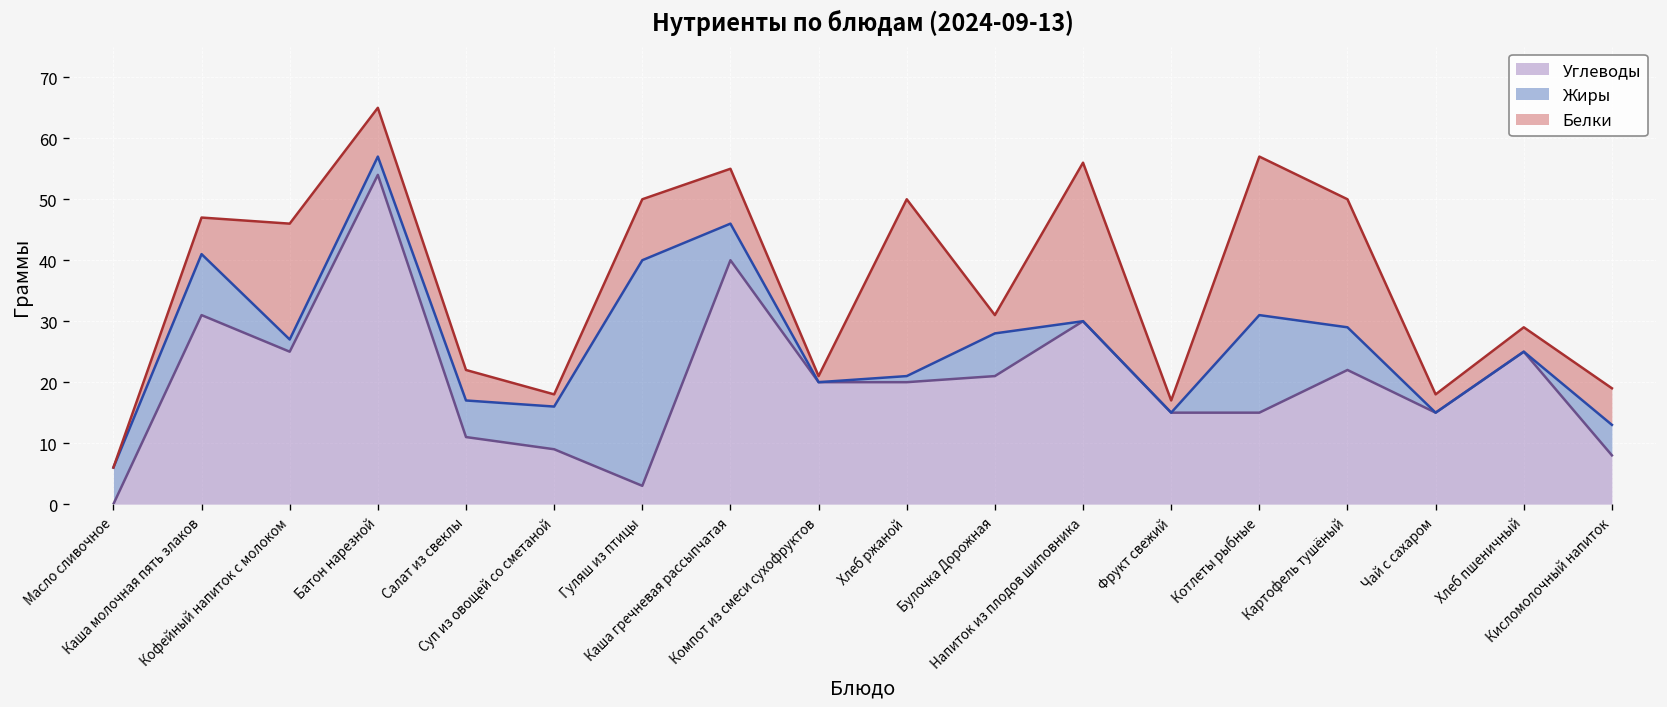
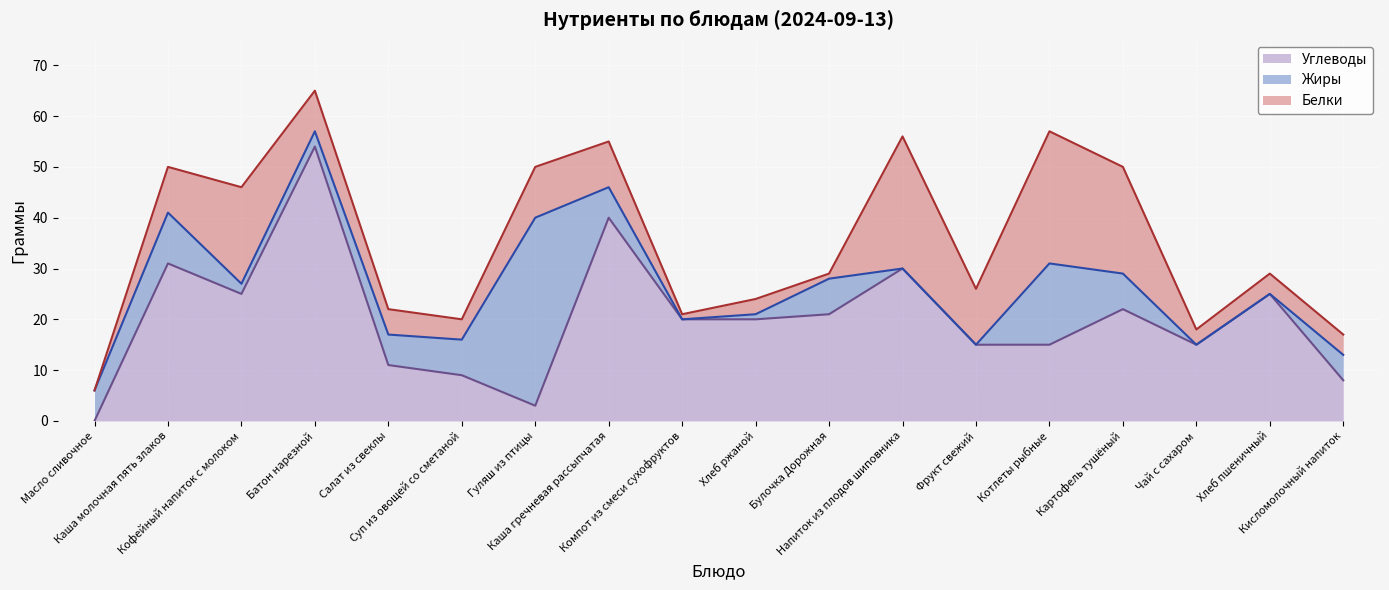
  {
    "Белки": {
-     "Каша молочная пять злаков": 6,
+     "Каша молочная пять злаков": 9,
      "Кофейный напиток с молоком": 19,
      "Батон нарезной": 8,
      "Салат из свеклы": 5,
-     "Суп из овощей со сметаной": 2,
+     "Суп из овощей со сметаной": 4,
      "Гуляш из птицы": 10,
      "Каша гречневая рассыпчатая": 9,
      "Компот из смеси сухофруктов": 1,
-     "Хлеб ржаной": 29,
-     "Булочка Дорожная": 3,
+     "Хлеб ржаной": 3,
+     "Булочка Дорожная": 1,
      "Напиток из плодов шиповника": 26,
-     "Фрукт свежий": 2,
+     "Фрукт свежий": 11,
      "Котлеты рыбные": 26,
      "Картофель тушёный": 21,
      "Чай с сахаром": 3,
      "Хлеб пшеничный": 4,
-     "Кисломолочный напиток": 6
+     "Кисломолочный напиток": 4
    }
  }
